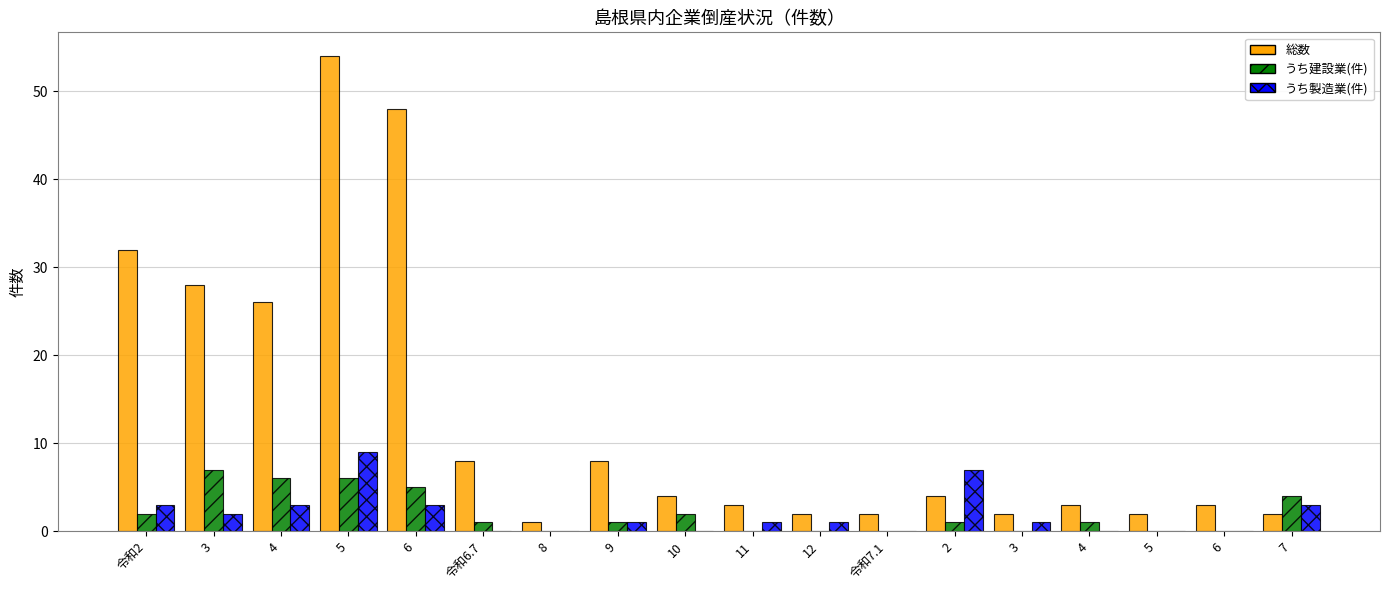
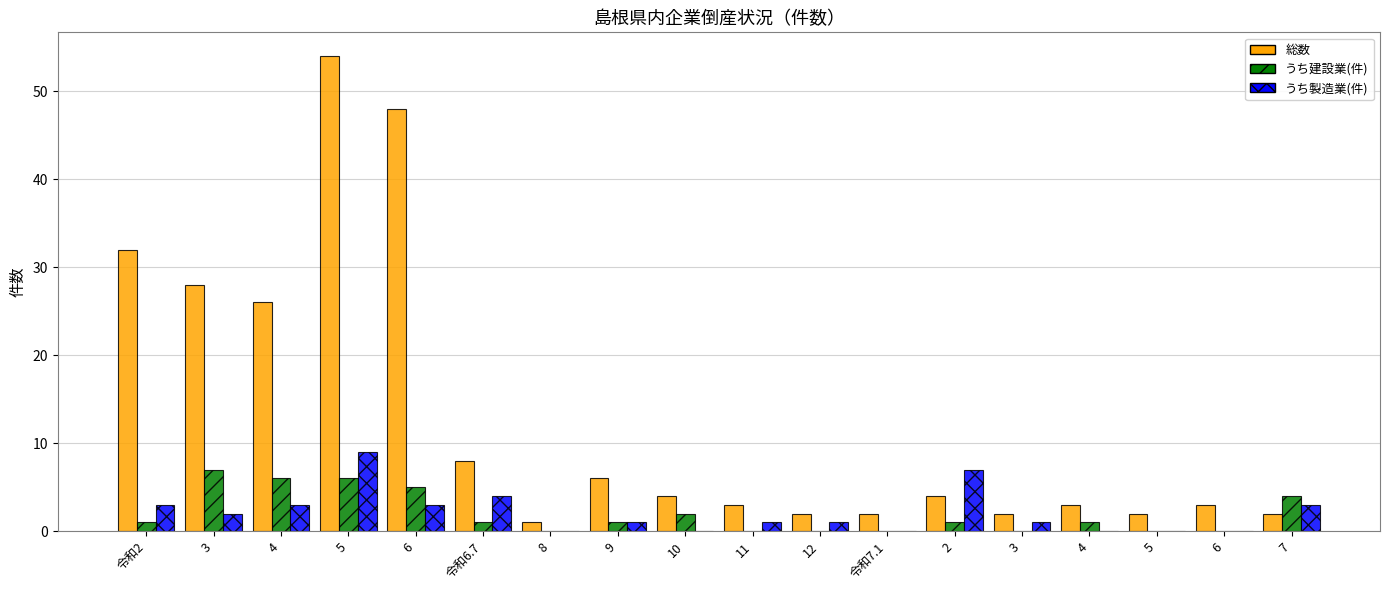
  {
    "総数": {
      "令和2": 32,
      "令和6.7": 8,
      "8": 1,
-     "9": 8,
+     "9": 6,
      "10": 4,
      "11": 3,
      "12": 2,
      "令和7.1": 2,
      "2": 4,
      "7": 2
    },
    "うち建設業(件)": {
-     "令和2": 2,
+     "令和2": 1,
      "令和6.7": 1,
      "8": 0,
      "9": 1,
      "10": 2,
      "11": 0,
      "12": 0,
      "令和7.1": 0,
      "2": 1,
      "7": 4
    },
    "うち製造業(件)": {
      "令和2": 3,
-     "令和6.7": 0,
+     "令和6.7": 4,
      "8": 0,
      "9": 1,
      "10": 0,
      "11": 1,
      "12": 1,
      "令和7.1": 0,
      "2": 7,
      "7": 3
    }
  }
